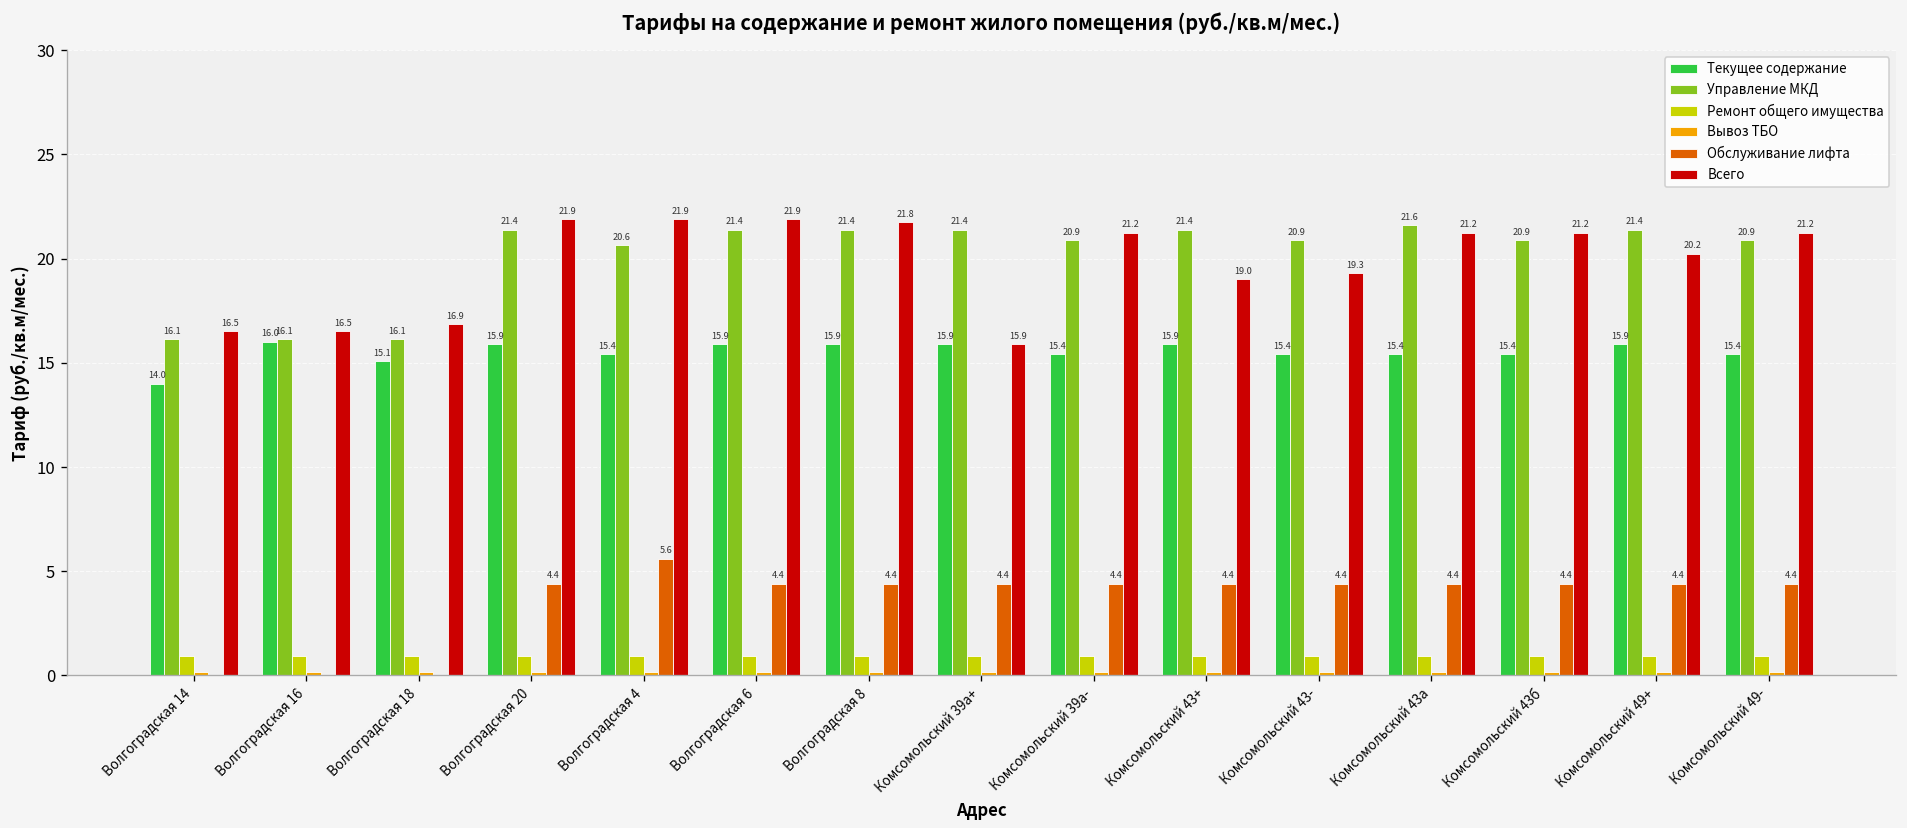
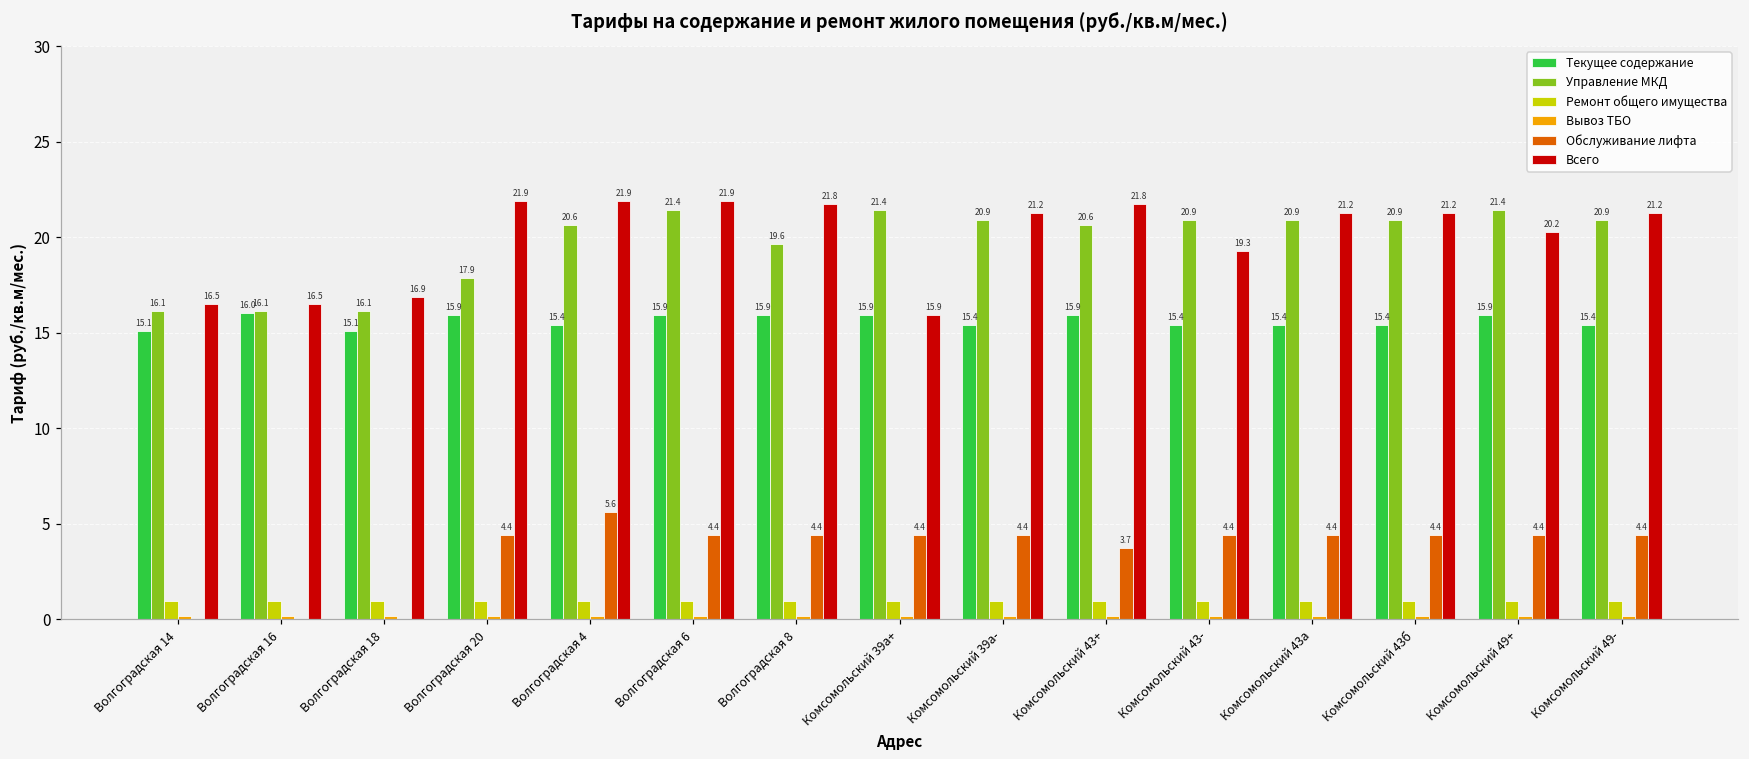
  {
    "Текущее содержание": {
-     "Волгоградская 14": 14.0,
+     "Волгоградская 14": 15.1,
      "Волгоградская 16": 16.0,
      "Волгоградская 18": 15.1,
      "Волгоградская 20": 15.9,
      "Волгоградская 4": 15.4,
      "Волгоградская 6": 15.9,
      "Волгоградская 8": 15.9,
      "Комсомольский 39а+": 15.9,
      "Комсомольский 39а-": 15.4,
      "Комсомольский 43+": 15.9,
      "Комсомольский 43-": 15.4,
      "Комсомольский 43а": 15.4,
      "Комсомольский 43б": 15.4,
      "Комсомольский 49+": 15.9,
      "Комсомольский 49-": 15.4
    },
    "Управление МКД": {
      "Волгоградская 14": 16.1,
      "Волгоградская 16": 16.1,
      "Волгоградская 18": 16.1,
-     "Волгоградская 20": 21.4,
+     "Волгоградская 20": 17.9,
      "Волгоградская 4": 20.6,
      "Волгоградская 6": 21.4,
-     "Волгоградская 8": 21.4,
+     "Волгоградская 8": 19.6,
      "Комсомольский 39а+": 21.4,
      "Комсомольский 39а-": 20.9,
-     "Комсомольский 43+": 21.4,
+     "Комсомольский 43+": 20.6,
      "Комсомольский 43-": 20.9,
-     "Комсомольский 43а": 21.6,
+     "Комсомольский 43а": 20.9,
      "Комсомольский 43б": 20.9,
      "Комсомольский 49+": 21.4,
      "Комсомольский 49-": 20.9
    },
    "Ремонт общего имущества": {
      "Волгоградская 14": 0.9,
      "Волгоградская 16": 0.9,
      "Волгоградская 18": 0.9,
      "Волгоградская 20": 0.9,
      "Волгоградская 4": 0.9,
      "Волгоградская 6": 0.9,
      "Волгоградская 8": 0.9,
      "Комсомольский 39а+": 0.9,
      "Комсомольский 39а-": 0.9,
      "Комсомольский 43+": 0.9,
      "Комсомольский 43-": 0.9,
      "Комсомольский 43а": 0.9,
      "Комсомольский 43б": 0.9,
      "Комсомольский 49+": 0.9,
      "Комсомольский 49-": 0.9
    },
    "Вывоз ТБО": {
      "Волгоградская 14": 0.2,
      "Волгоградская 16": 0.2,
      "Волгоградская 18": 0.2,
      "Волгоградская 20": 0.2,
      "Волгоградская 4": 0.2,
      "Волгоградская 6": 0.2,
      "Волгоградская 8": 0.2,
      "Комсомольский 39а+": 0.2,
      "Комсомольский 39а-": 0.2,
      "Комсомольский 43+": 0.2,
      "Комсомольский 43-": 0.2,
      "Комсомольский 43а": 0.2,
      "Комсомольский 43б": 0.2,
      "Комсомольский 49+": 0.2,
      "Комсомольский 49-": 0.2
    },
    "Обслуживание лифта": {
      "Волгоградская 20": 4.4,
      "Волгоградская 4": 5.6,
      "Волгоградская 6": 4.4,
      "Волгоградская 8": 4.4,
      "Комсомольский 39а+": 4.4,
      "Комсомольский 39а-": 4.4,
-     "Комсомольский 43+": 4.4,
+     "Комсомольский 43+": 3.7,
      "Комсомольский 43-": 4.4,
      "Комсомольский 43а": 4.4,
      "Комсомольский 43б": 4.4,
      "Комсомольский 49+": 4.4,
      "Комсомольский 49-": 4.4
    },
    "Всего": {
      "Волгоградская 14": 16.5,
      "Волгоградская 16": 16.5,
      "Волгоградская 18": 16.9,
      "Волгоградская 20": 21.9,
      "Волгоградская 4": 21.9,
      "Волгоградская 6": 21.9,
      "Волгоградская 8": 21.8,
      "Комсомольский 39а+": 15.9,
      "Комсомольский 39а-": 21.2,
-     "Комсомольский 43+": 19.0,
+     "Комсомольский 43+": 21.8,
      "Комсомольский 43-": 19.3,
      "Комсомольский 43а": 21.2,
      "Комсомольский 43б": 21.2,
      "Комсомольский 49+": 20.2,
      "Комсомольский 49-": 21.2
    }
  }
